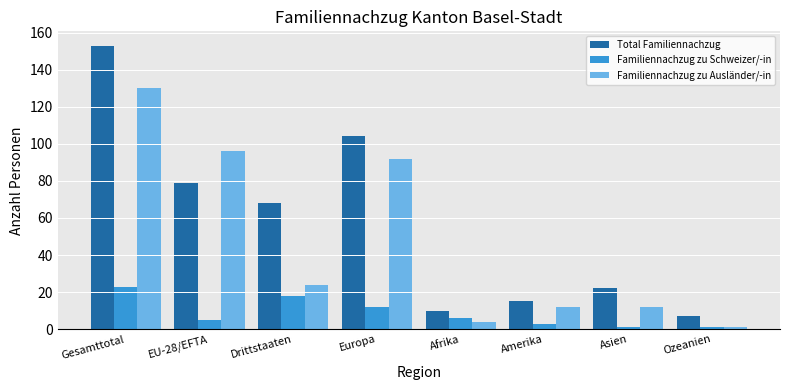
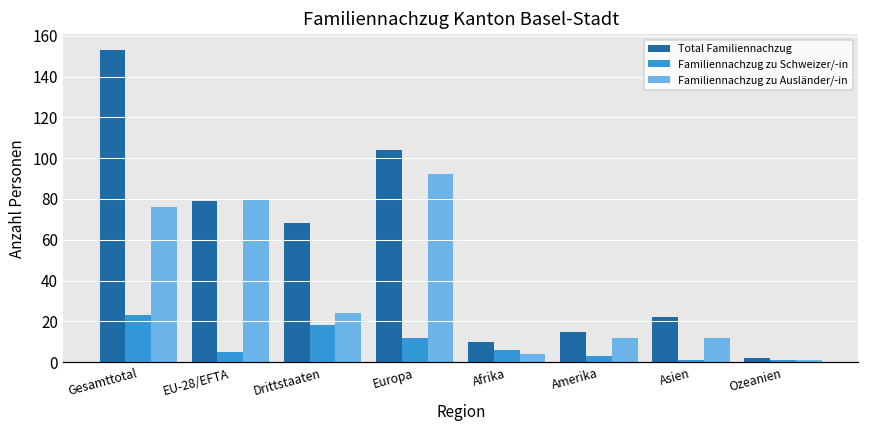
  {
    "Total Familiennachzug": {
      "Gesamttotal": 153,
      "EU-28/EFTA": 79,
      "Drittstaaten": 68,
      "Europa": 104,
      "Afrika": 10,
      "Amerika": 15,
      "Asien": 22,
-     "Ozeanien": 7
+     "Ozeanien": 2
    },
    "Familiennachzug zu Schweizer/-in": {
      "Gesamttotal": 23,
      "EU-28/EFTA": 5,
      "Drittstaaten": 18,
      "Europa": 12,
      "Afrika": 6,
      "Amerika": 3
    },
    "Familiennachzug zu Ausländer/-in": {
-     "Gesamttotal": 130,
-     "EU-28/EFTA": 96,
+     "Gesamttotal": 76,
+     "EU-28/EFTA": 80,
      "Drittstaaten": 24,
      "Europa": 92,
      "Afrika": 4,
      "Amerika": 12,
      "Asien": 12
    }
  }
